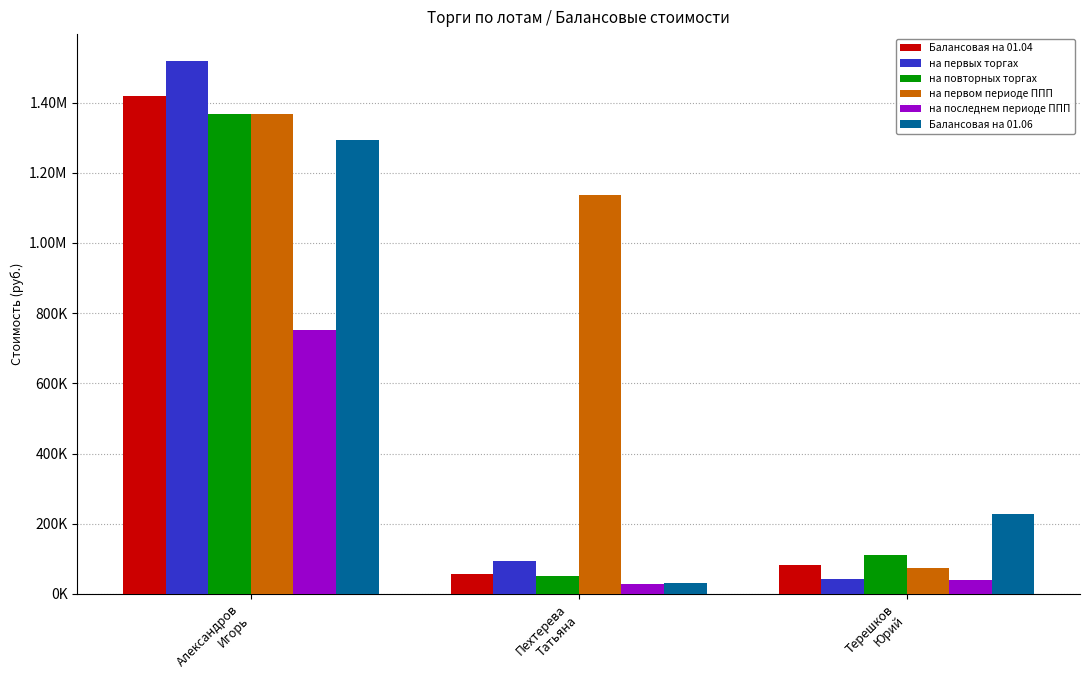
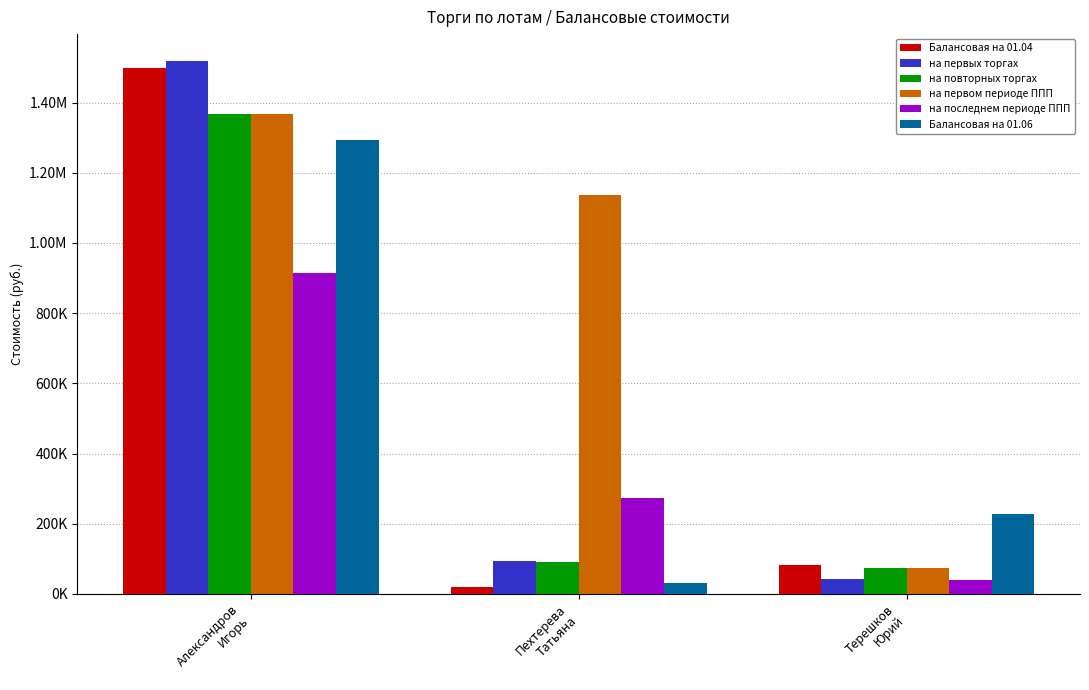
  {
    "Балансовая на 01.04": {
-     "Александров Игорь": 1420000,
-     "Пехтерева Татьяна": 60000,
+     "Александров Игорь": 1500000,
+     "Пехтерева Татьяна": 20000,
      "Терешков Юрий": 80000
    },
    "на первых торгах": {
      "Александров Игорь": 1520000,
      "Пехтерева Татьяна": 90000,
      "Терешков Юрий": 40000
    },
    "на повторных торгах": {
      "Александров Игорь": 1370000,
-     "Пехтерева Татьяна": 50000,
-     "Терешков Юрий": 110000
+     "Пехтерева Татьяна": 90000,
+     "Терешков Юрий": 70000
    },
    "на первом периоде ППП": {
      "Александров Игорь": 1370000,
      "Пехтерева Татьяна": 1140000,
      "Терешков Юрий": 70000
    },
    "на последнем периоде ППП": {
-     "Александров Игорь": 750000,
-     "Пехтерева Татьяна": 30000,
+     "Александров Игорь": 910000,
+     "Пехтерева Татьяна": 270000,
      "Терешков Юрий": 40000
    },
    "Балансовая на 01.06": {
      "Александров Игорь": 1290000,
      "Пехтерева Татьяна": 30000,
      "Терешков Юрий": 230000
    }
  }
